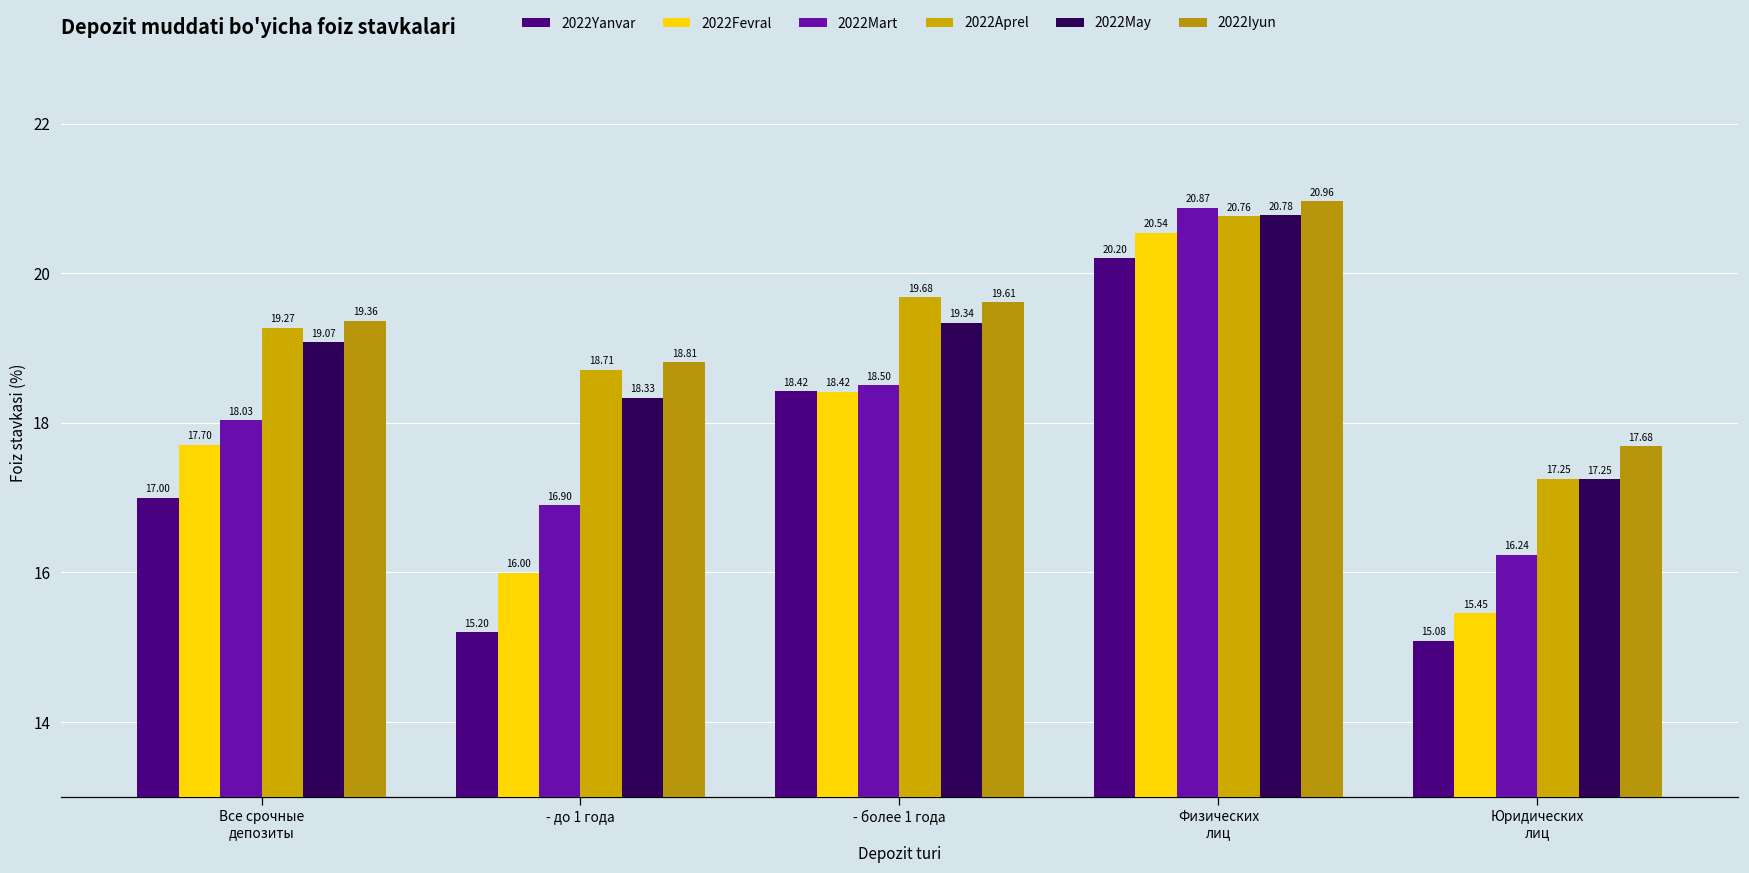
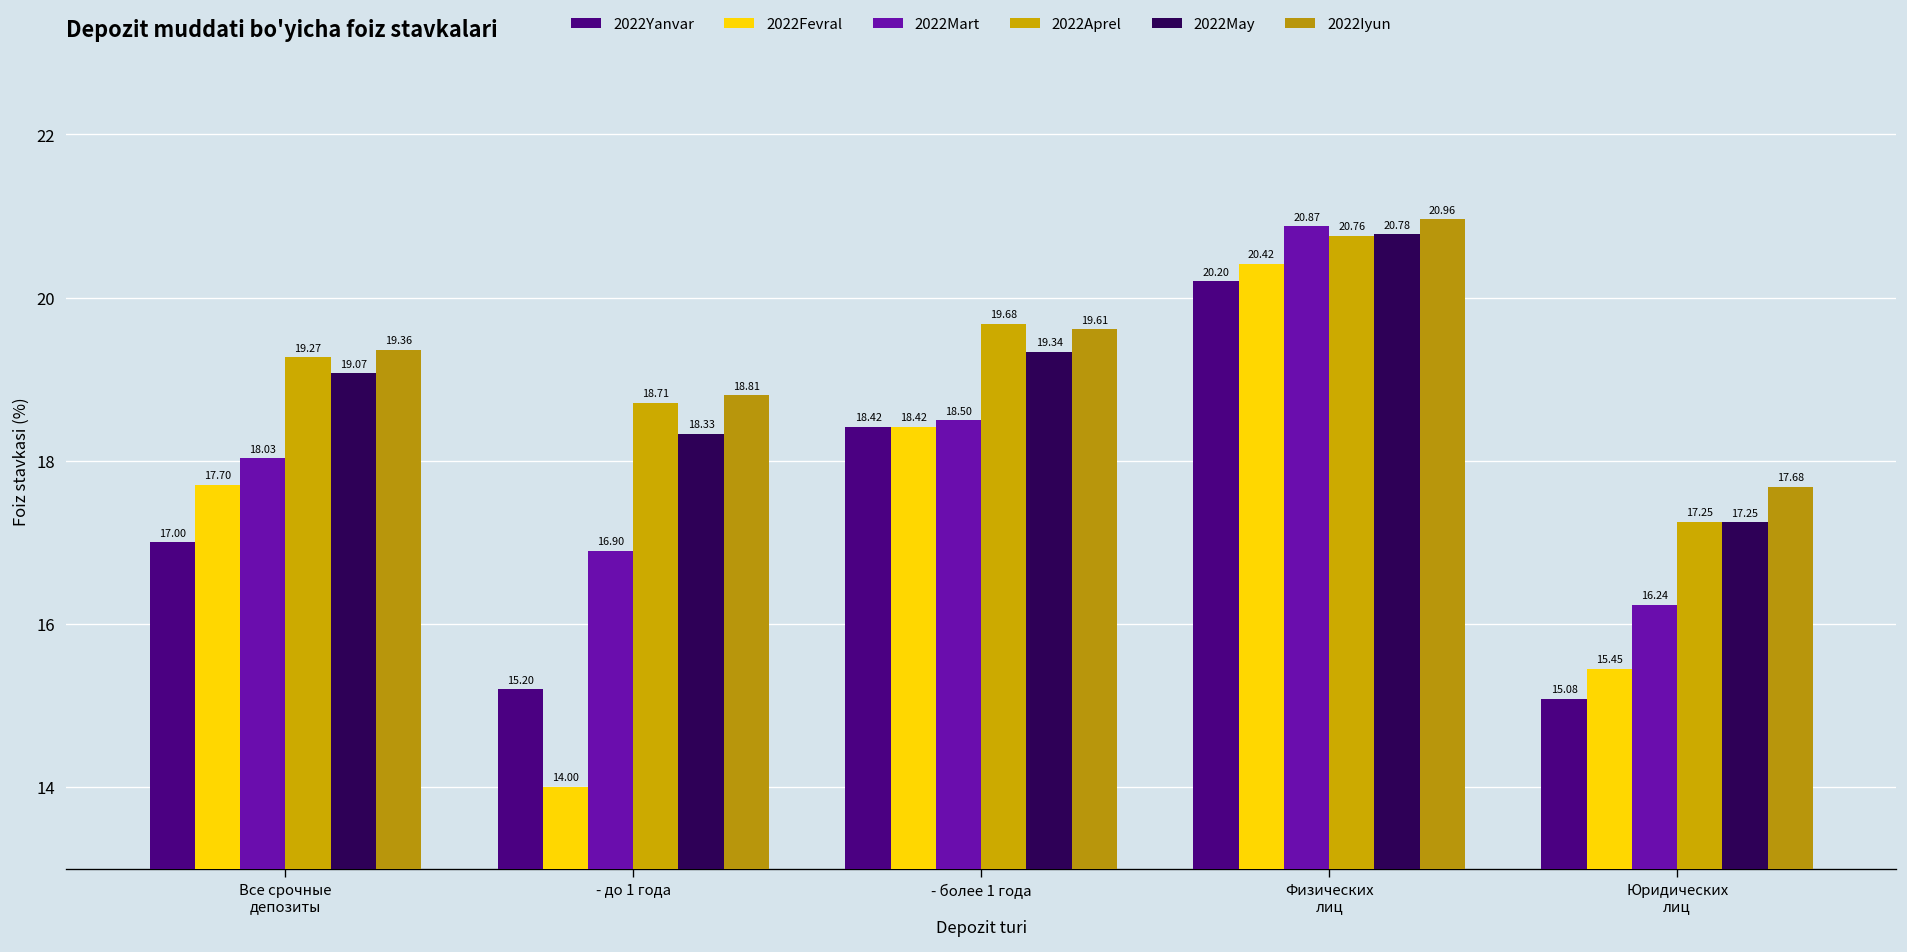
  {
    "2022Fevral": {
      "Все срочные депозиты": 17.70,
-     "- до 1 года": 16.00,
+     "- до 1 года": 14.00,
      "- более 1 года": 18.42,
-     "Физических лиц": 20.54,
+     "Физических лиц": 20.42,
      "Юридических лиц": 15.45
    }
  }
